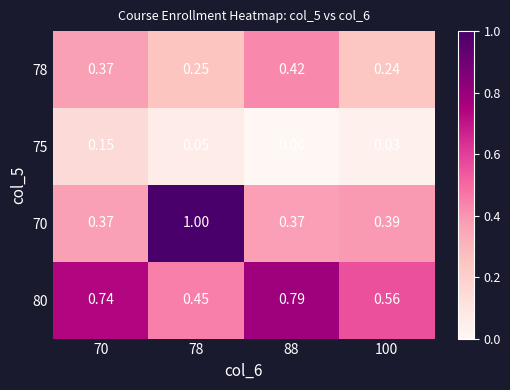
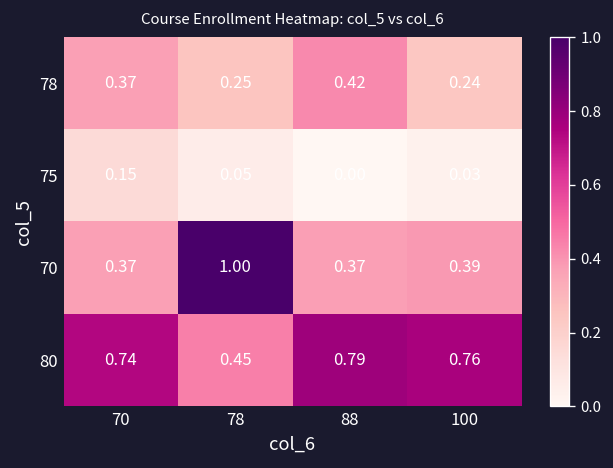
  {
    "78": {
      "70": 0.37,
      "78": 0.25,
      "88": 0.42,
      "100": 0.24
    },
    "70": {
      "70": 0.37,
      "78": 1.00,
      "88": 0.37,
      "100": 0.39
    },
    "80": {
      "70": 0.74,
      "78": 0.45,
      "88": 0.79,
-     "100": 0.56
+     "100": 0.76
    }
  }
